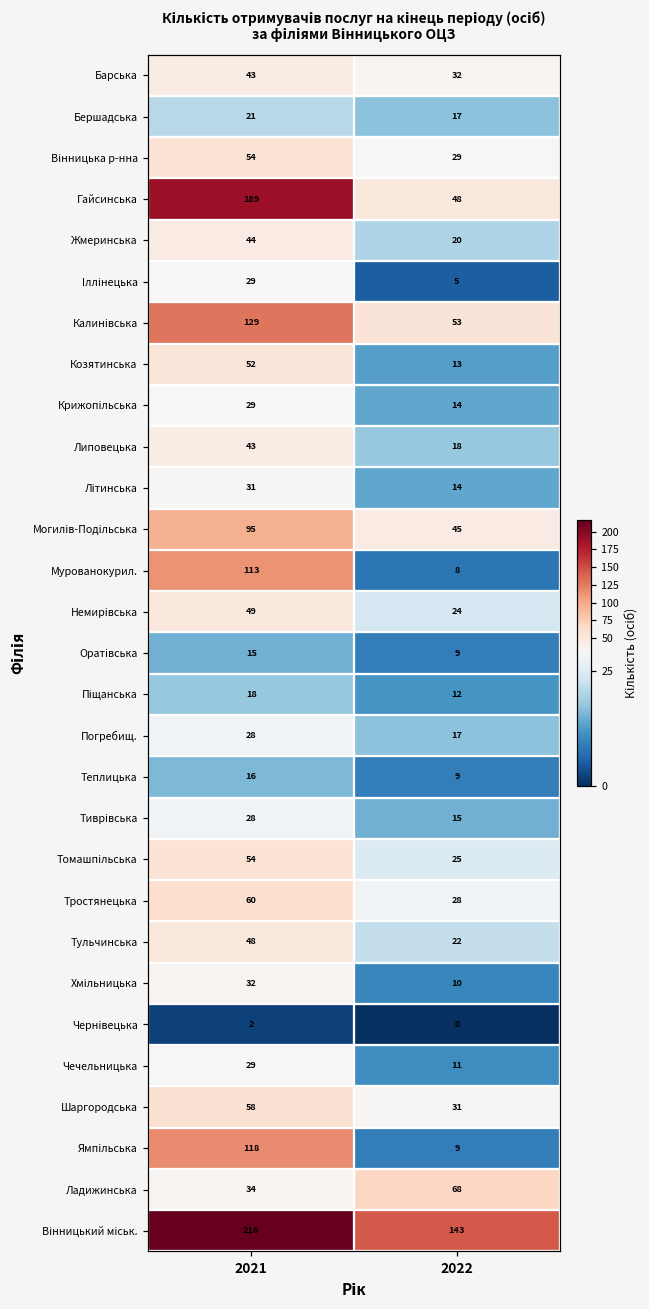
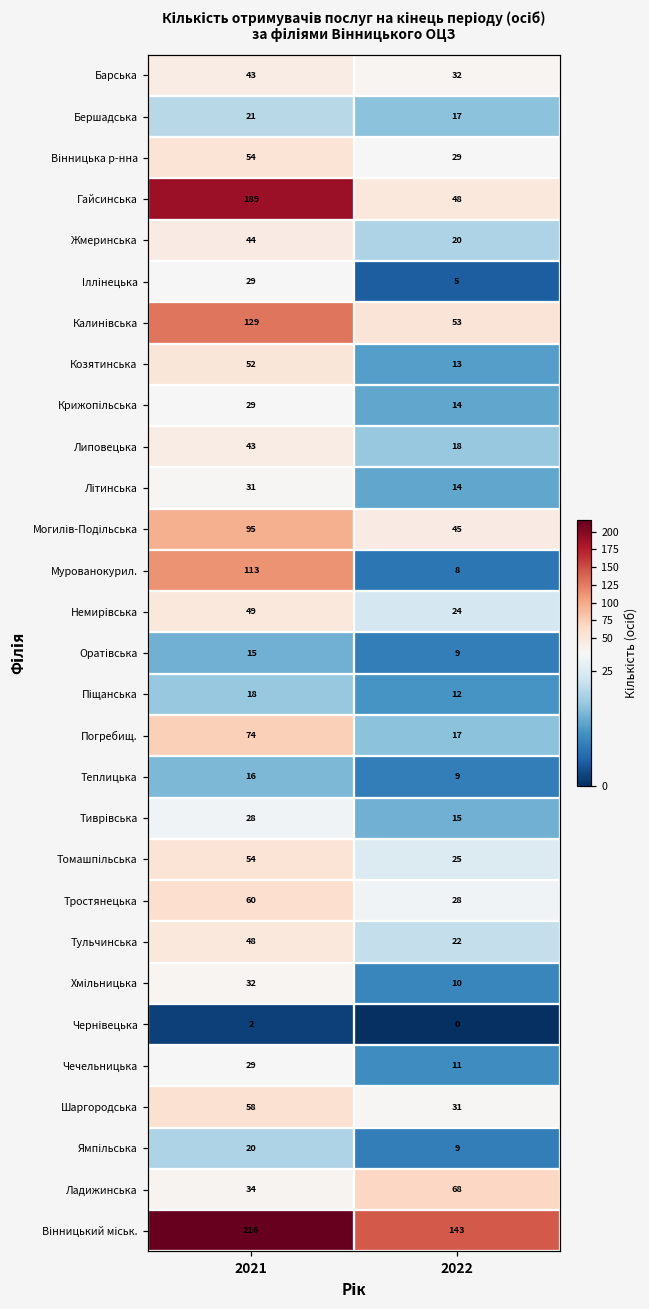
  {
    "Барська": {
      "2021": 43,
      "2022": 32
    },
    "Бершадська": {
      "2021": 21,
      "2022": 17
    },
    "Вінницька р-нна": {
      "2021": 54,
      "2022": 29
    },
    "Гайсинська": {
      "2021": 189,
      "2022": 48
    },
    "Жмеринська": {
      "2021": 44,
      "2022": 20
    },
    "Іллінецька": {
      "2021": 29,
      "2022": 5
    },
    "Калинівська": {
      "2021": 129,
      "2022": 53
    },
    "Козятинська": {
      "2021": 52,
      "2022": 13
    },
    "Крижопільська": {
      "2021": 29,
      "2022": 14
    },
    "Липовецька": {
      "2021": 43,
      "2022": 18
    },
    "Літинська": {
      "2021": 31,
      "2022": 14
    },
    "Могилів-Подільська": {
      "2021": 95,
      "2022": 45
    },
    "Мурованокурил.": {
      "2021": 113,
      "2022": 8
    },
    "Немирівська": {
      "2021": 49,
      "2022": 24
    },
    "Оратівська": {
      "2021": 15,
      "2022": 9
    },
    "Піщанська": {
      "2021": 18,
      "2022": 12
    },
    "Погребищ.": {
-     "2021": 28,
+     "2021": 74,
      "2022": 17
    },
    "Теплицька": {
      "2021": 16,
      "2022": 9
    },
    "Тиврівська": {
      "2021": 28,
      "2022": 15
    },
    "Томашпільська": {
      "2021": 54,
      "2022": 25
    },
    "Тростянецька": {
      "2021": 60,
      "2022": 28
    },
    "Тульчинська": {
      "2021": 48,
      "2022": 22
    },
    "Хмільницька": {
      "2021": 32,
      "2022": 10
    },
    "Чернівецька": {
      "2021": 2,
      "2022": 0
    },
    "Чечельницька": {
      "2021": 29,
      "2022": 11
    },
    "Шаргородська": {
      "2021": 58,
      "2022": 31
    },
    "Ямпільська": {
-     "2021": 118,
+     "2021": 20,
      "2022": 9
    },
    "Ладижинська": {
      "2021": 34,
      "2022": 68
    },
    "Вінницький міськ.": {
      "2021": 216,
      "2022": 143
    }
  }
